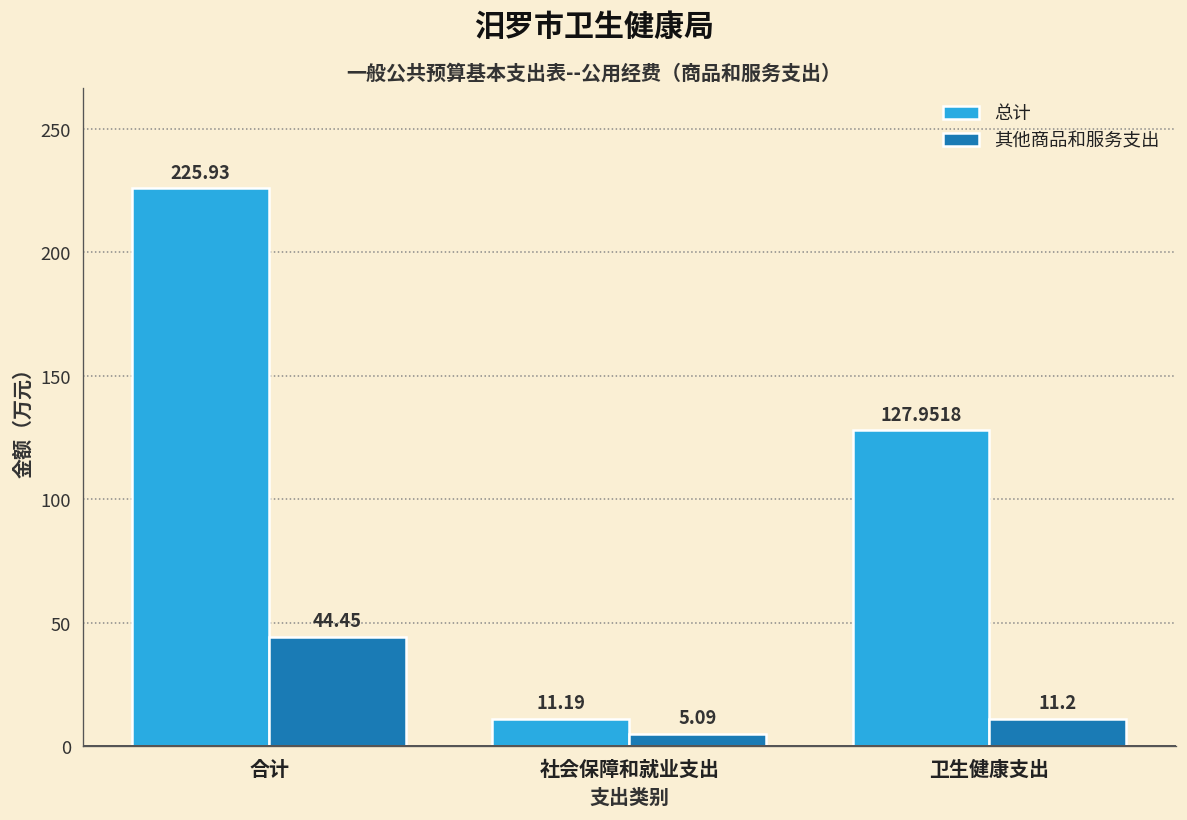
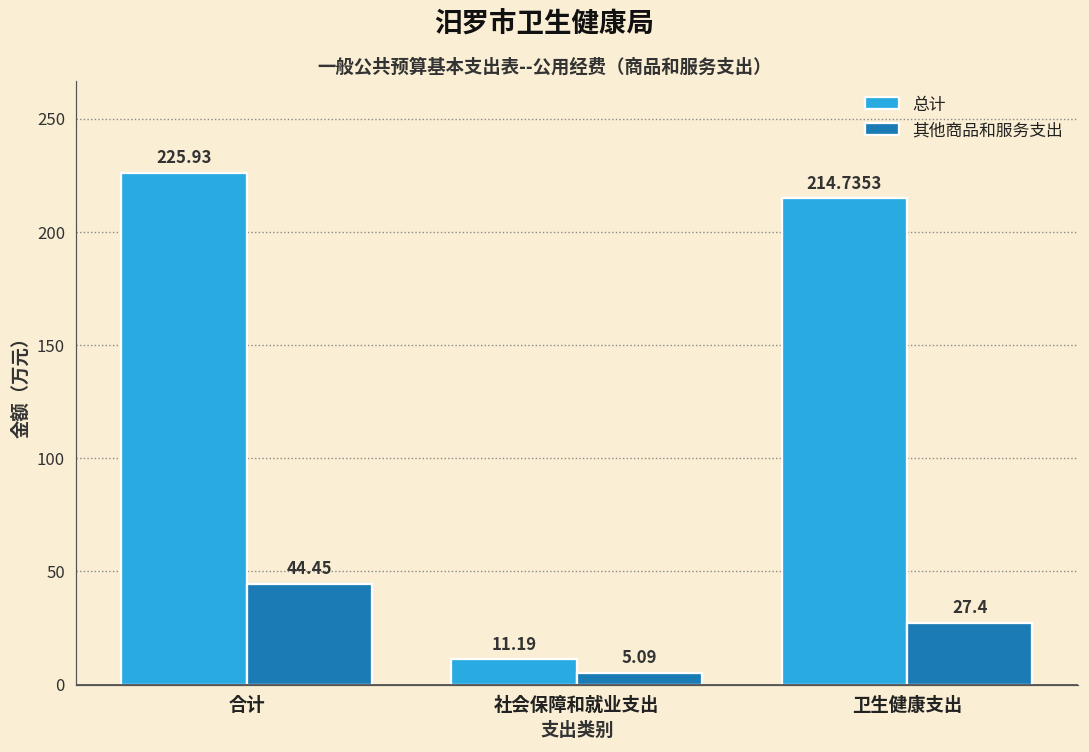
  {
    "总计": {
      "合计": 225.93,
      "社会保障和就业支出": 11.19,
-     "卫生健康支出": 127.9518
+     "卫生健康支出": 214.7353
    },
    "其他商品和服务支出": {
      "合计": 44.45,
      "社会保障和就业支出": 5.09,
-     "卫生健康支出": 11.2
+     "卫生健康支出": 27.4
    }
  }
